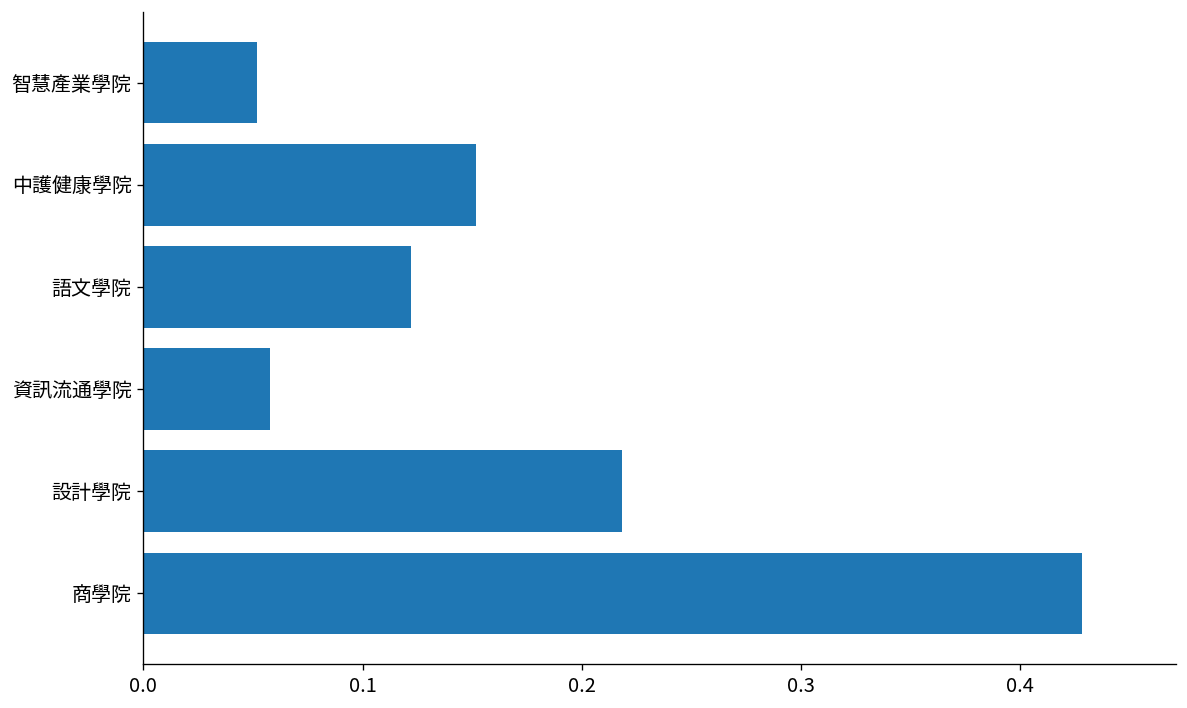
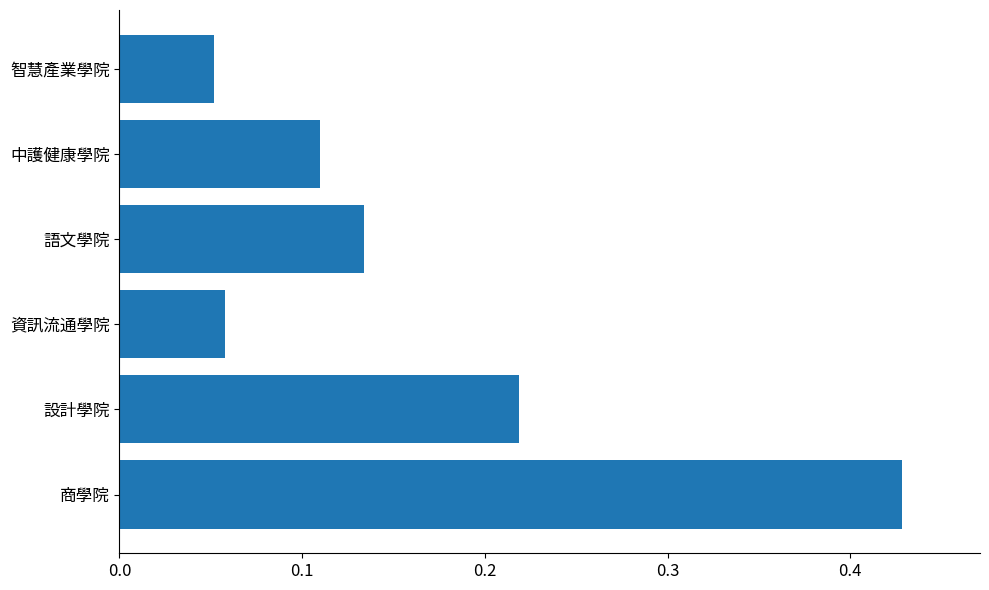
  {
    "智慧產業學院": 0.052,
-   "中護健康學院": 0.152,
-   "語文學院": 0.122,
+   "中護健康學院": 0.110,
+   "語文學院": 0.134,
    "資訊流通學院": 0.058,
    "設計學院": 0.218,
    "商學院": 0.428
  }
